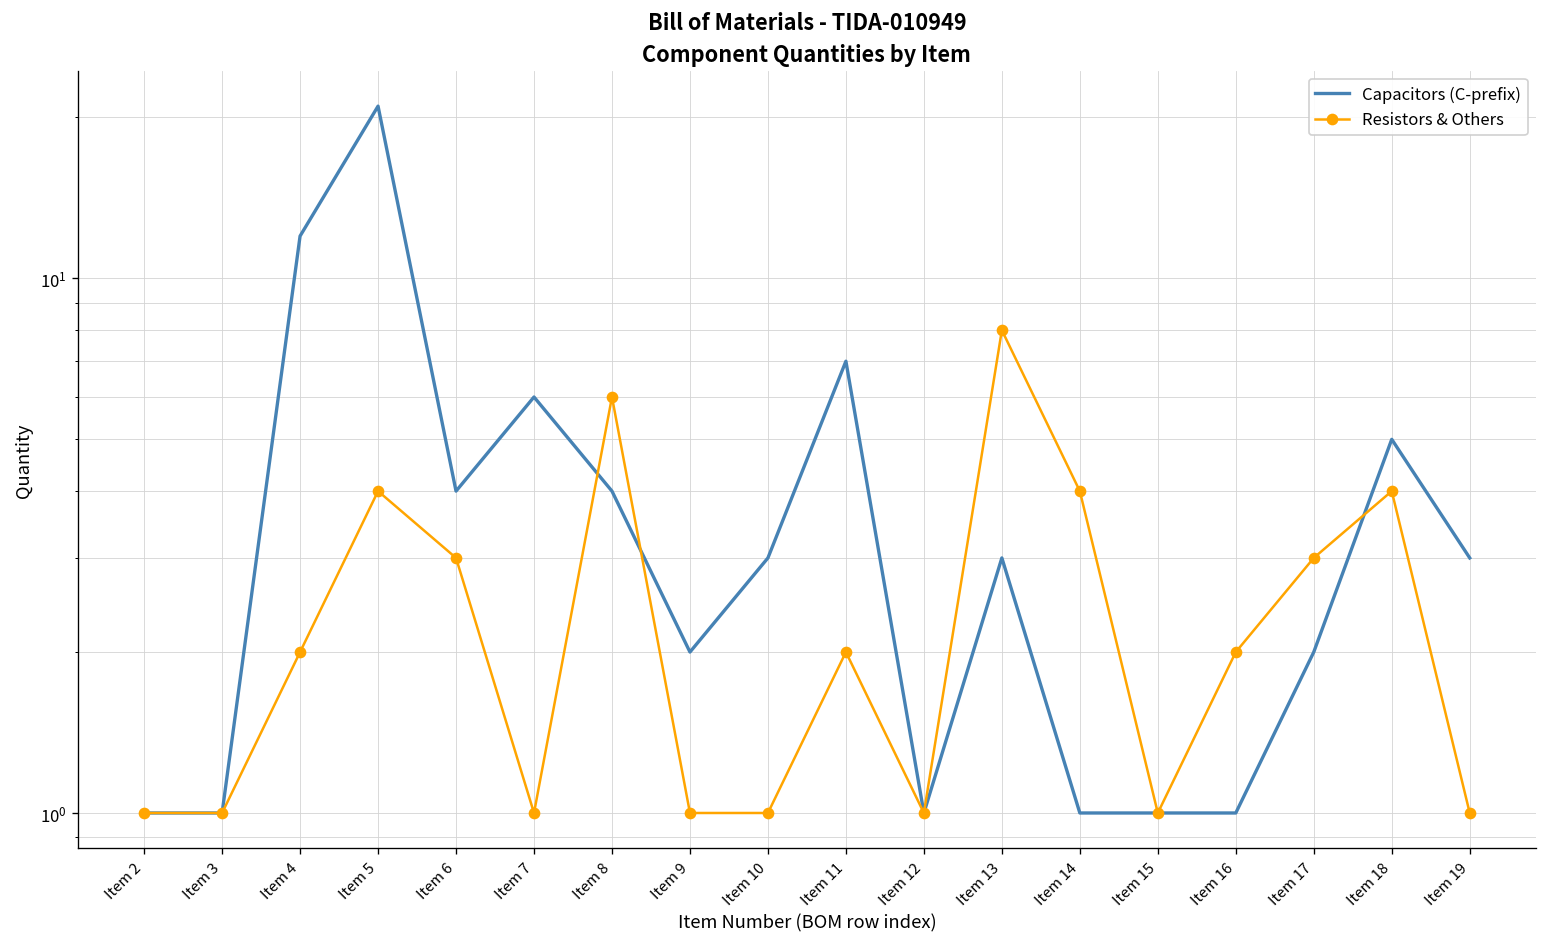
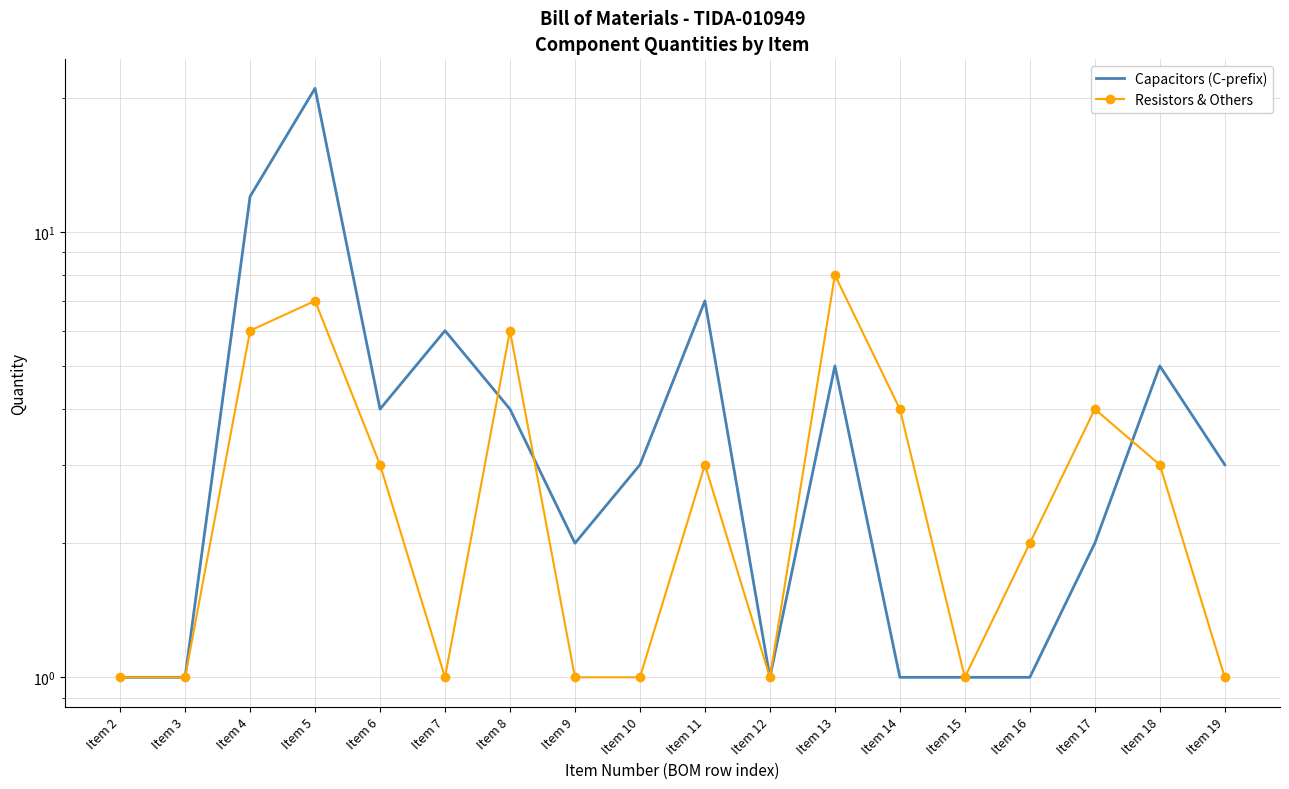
  {
    "Capacitors (C-prefix)": {
      "Item 4": 12,
      "Item 5": 21,
      "Item 6": 4,
      "Item 7": 6,
      "Item 8": 4,
      "Item 9": 2,
      "Item 10": 3,
      "Item 11": 7,
-     "Item 13": 3,
+     "Item 13": 5,
      "Item 14": 1,
      "Item 16": 1,
      "Item 17": 2,
      "Item 18": 5,
      "Item 19": 3
    },
    "Resistors & Others": {
-     "Item 4": 2,
-     "Item 5": 4,
+     "Item 4": 6,
+     "Item 5": 7,
      "Item 6": 3,
      "Item 7": 1,
      "Item 8": 6,
      "Item 9": 1,
      "Item 10": 1,
-     "Item 11": 2,
+     "Item 11": 3,
      "Item 13": 8,
      "Item 14": 4,
      "Item 16": 2,
-     "Item 17": 3,
-     "Item 18": 4,
+     "Item 17": 4,
+     "Item 18": 3,
      "Item 19": 1
    }
  }
